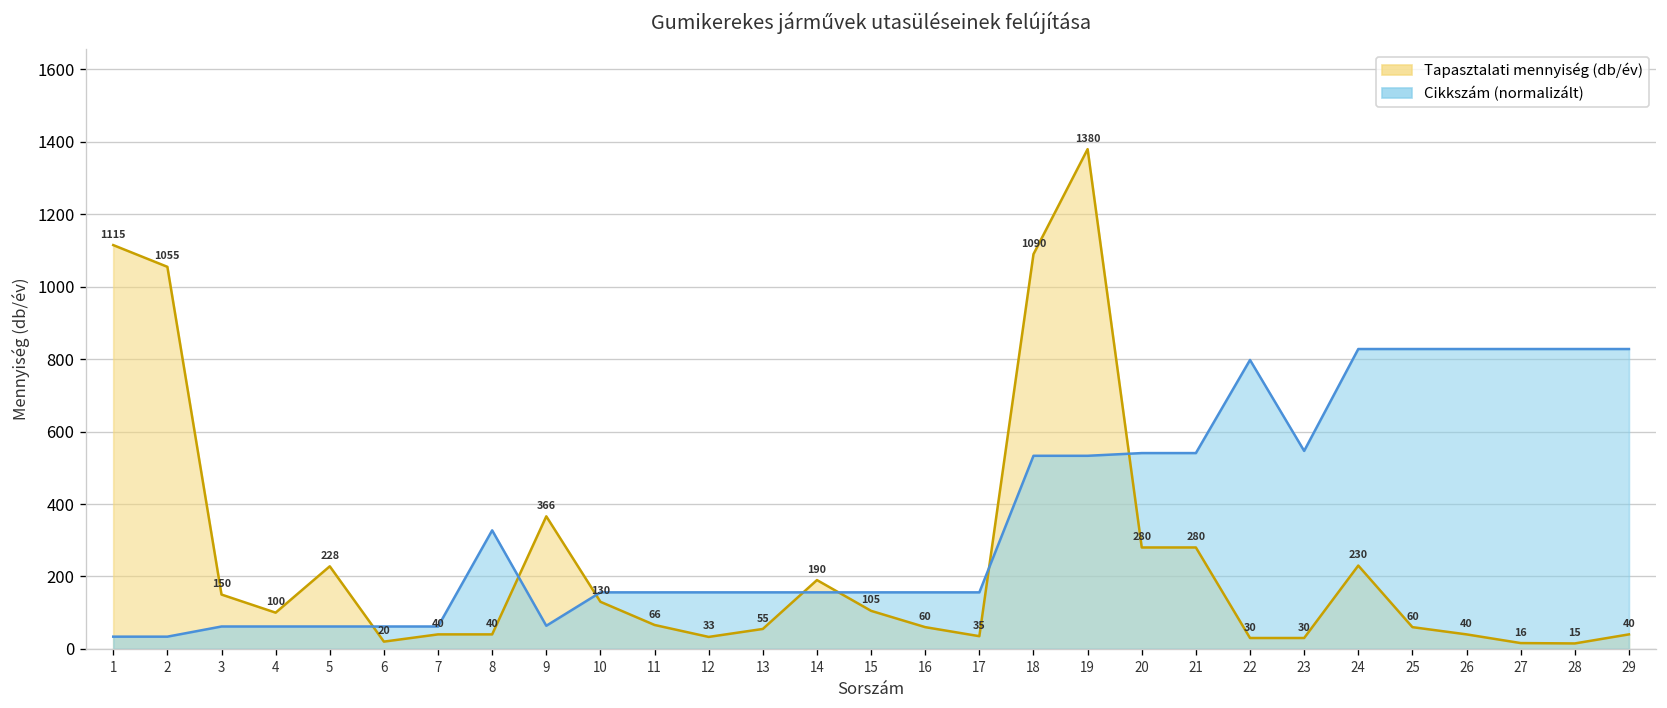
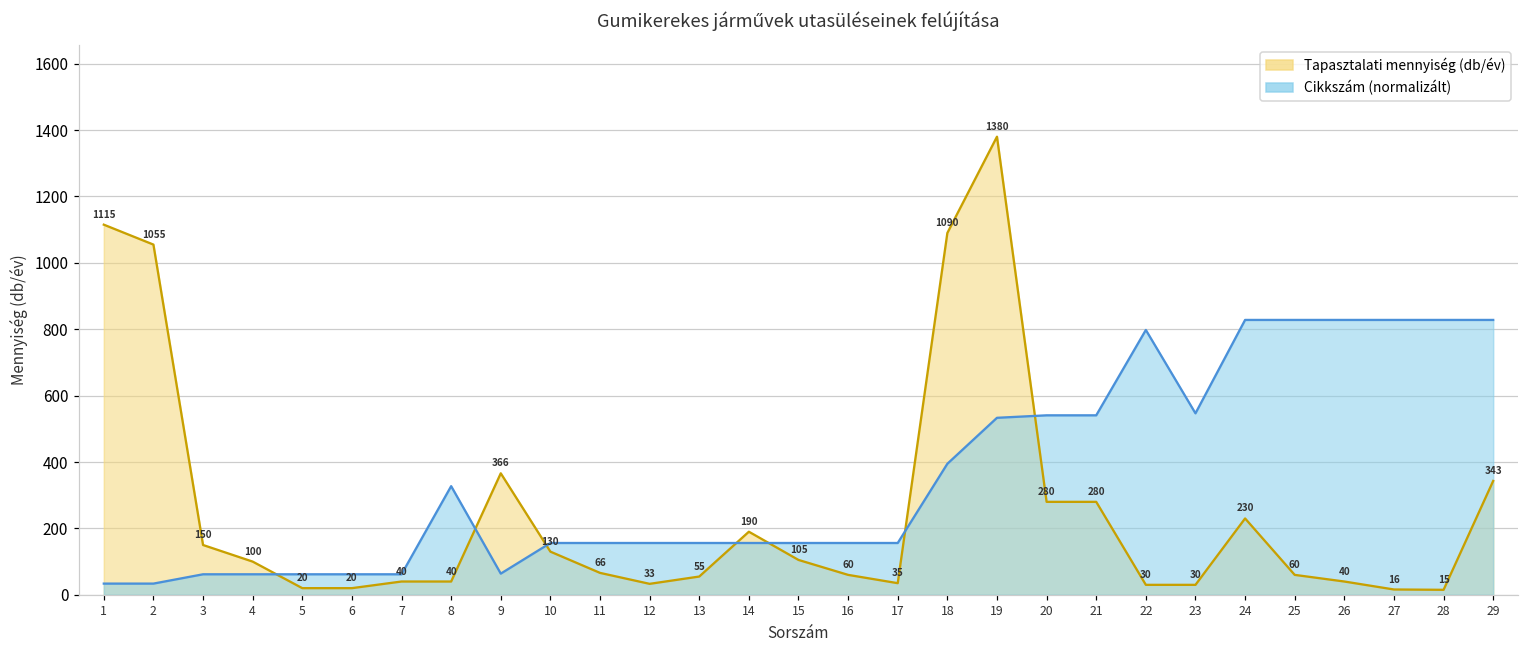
  {
    "Tapasztalati mennyiség (db/év)": {
      "1": 1115,
      "2": 1055,
      "3": 150,
      "4": 100,
-     "5": 228,
+     "5": 20,
      "8": 40,
      "9": 366,
      "11": 66,
      "12": 33,
      "13": 55,
      "14": 190,
      "16": 60,
      "17": 35,
      "18": 1090,
      "19": 1380,
      "20": 280,
      "21": 280,
      "22": 30,
      "23": 30,
      "24": 230,
      "25": 60,
      "26": 40,
      "27": 16,
      "28": 15,
-     "29": 40
+     "29": 343
    },
    "Cikkszám (normalizált)": {
      "1": 30,
      "2": 30,
      "3": 60,
      "4": 60,
      "8": 330,
      "9": 60,
      "11": 160,
      "12": 160,
      "13": 160,
      "14": 160,
      "16": 160,
      "17": 160,
-     "18": 530,
+     "18": 390,
      "19": 530,
      "20": 540,
      "21": 540,
      "22": 800,
      "23": 550,
      "24": 830,
      "25": 830,
      "26": 830,
      "27": 830,
      "28": 830,
      "29": 830
    }
  }
